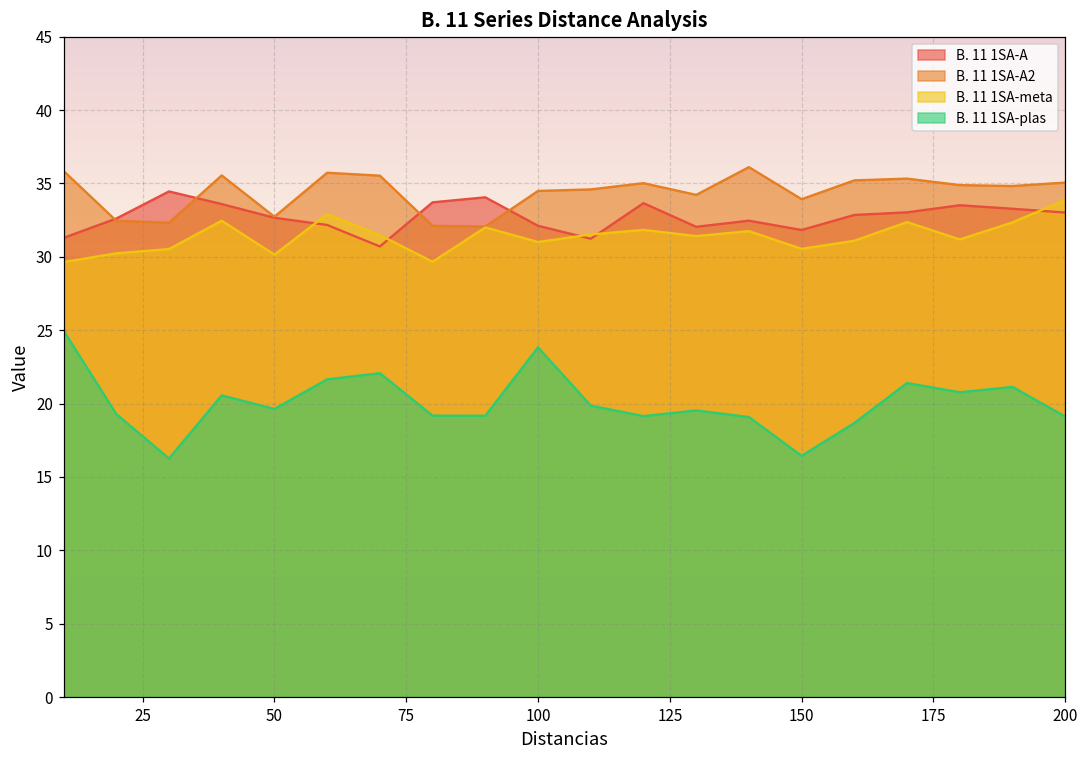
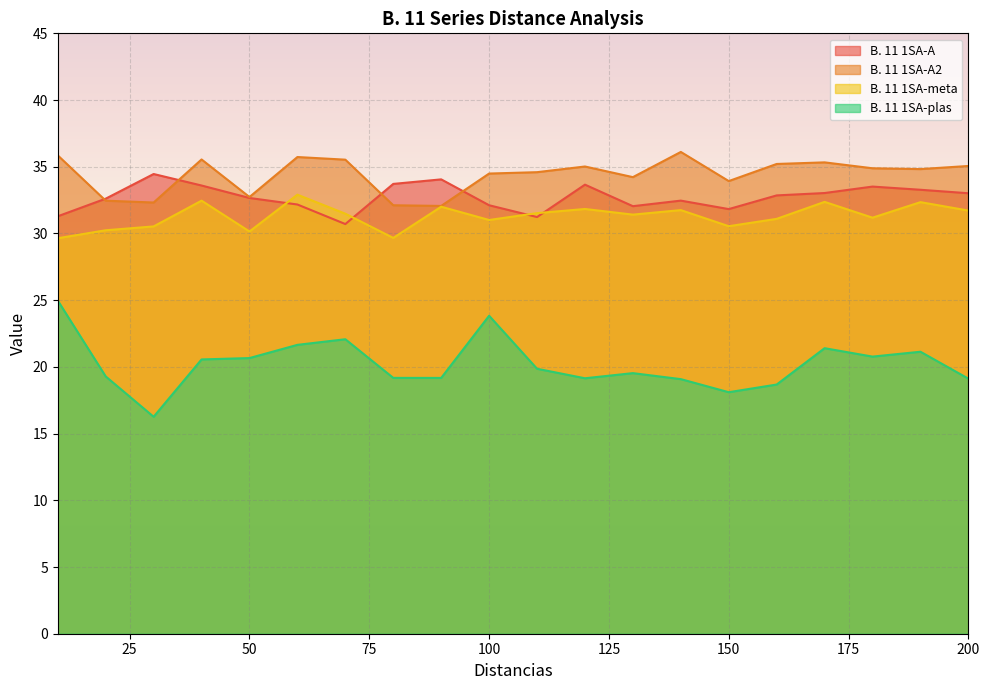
  {
    "B. 11 1SA-meta": {
      "50": 30.1,
      "100": 31.0,
      "150": 30.5,
-     "200": 33.9
+     "200": 31.7
    },
    "B. 11 1SA-plas": {
-     "50": 19.6,
+     "50": 20.7,
      "100": 23.8,
-     "150": 16.4,
+     "150": 18.1,
      "200": 19.1
    }
  }
